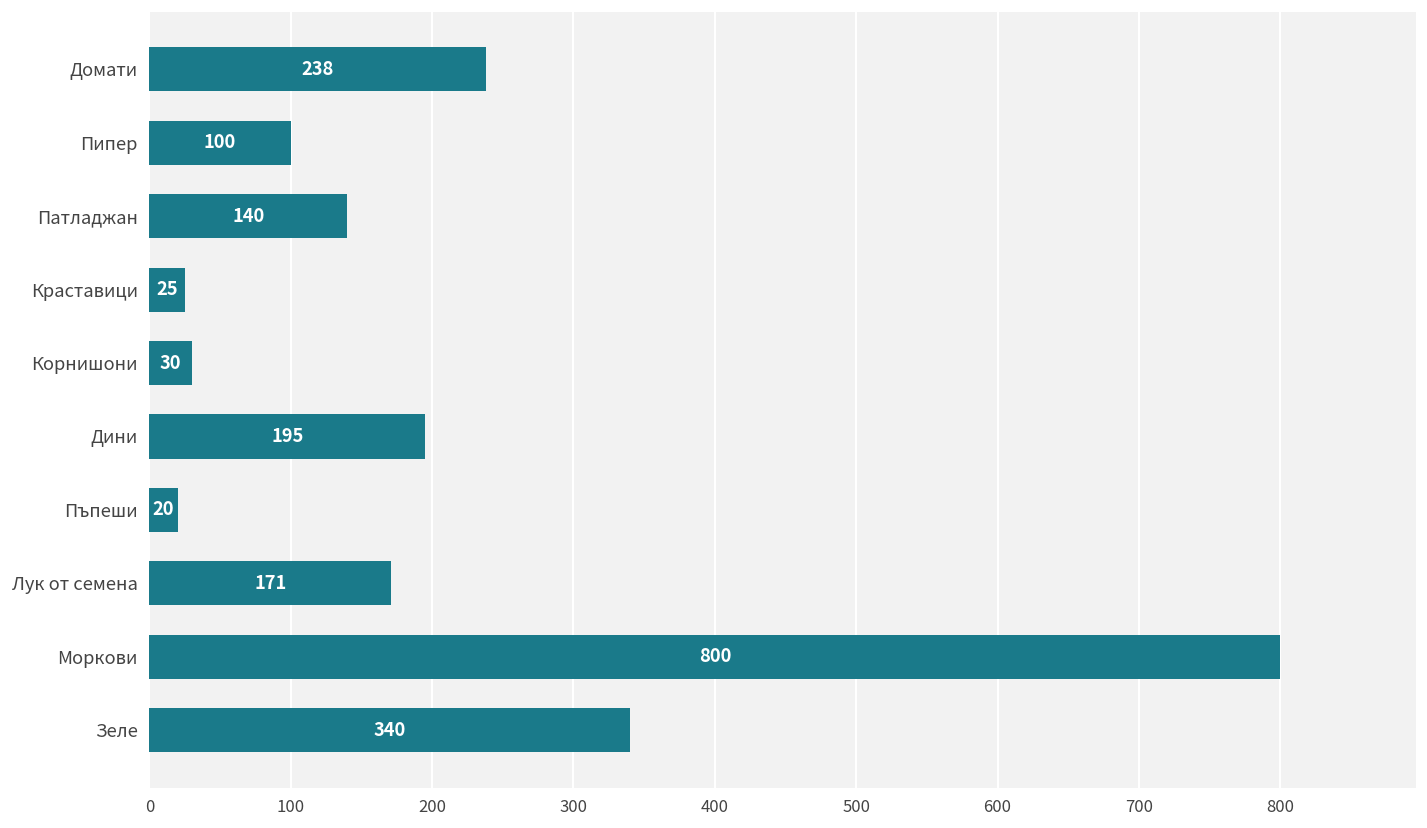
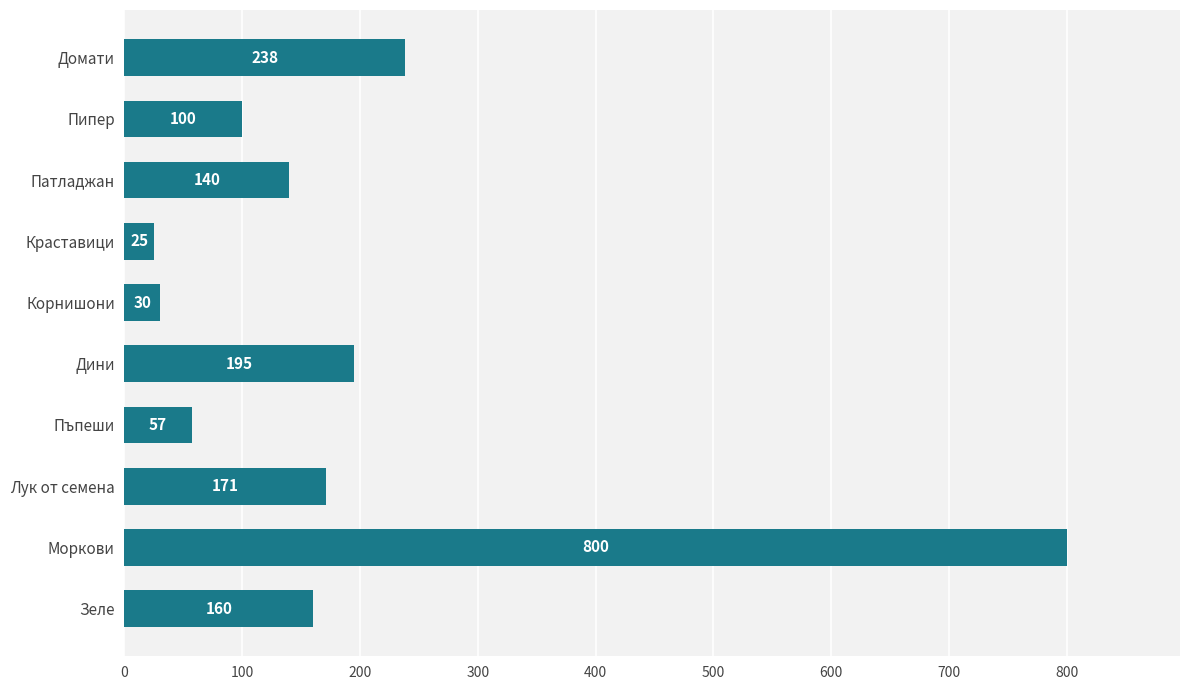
  {
    "Домати": 238,
    "Пипер": 100,
    "Патладжан": 140,
    "Краставици": 25,
    "Корнишони": 30,
    "Дини": 195,
-   "Пъпеши": 20,
+   "Пъпеши": 57,
    "Лук от семена": 171,
    "Моркови": 800,
-   "Зеле": 340
+   "Зеле": 160
  }
